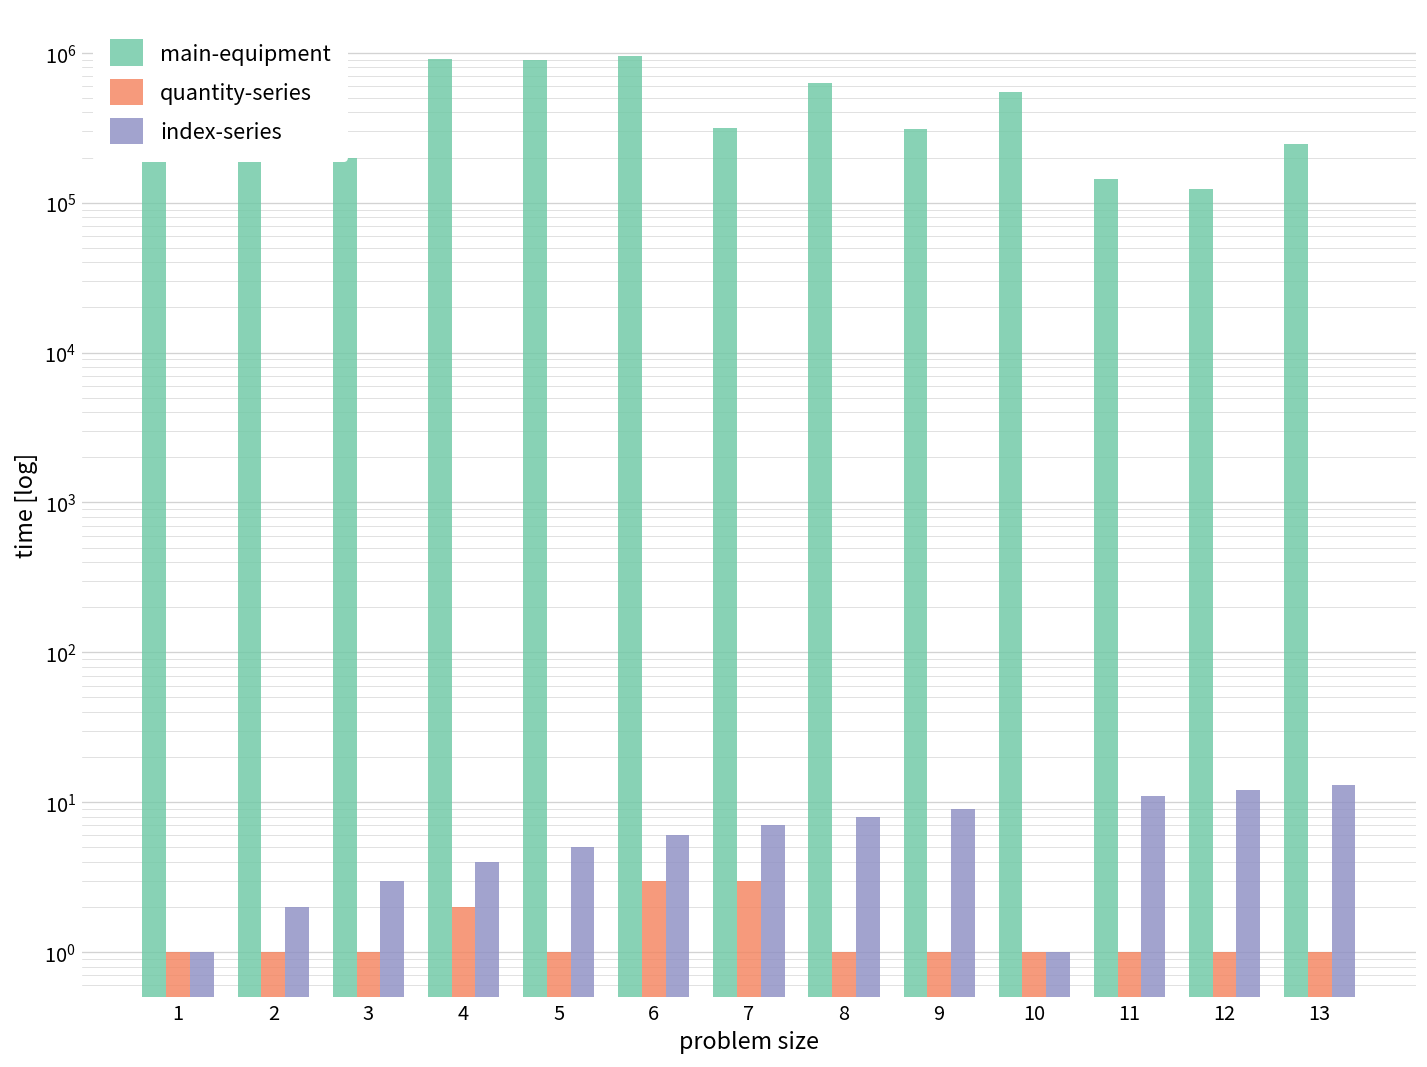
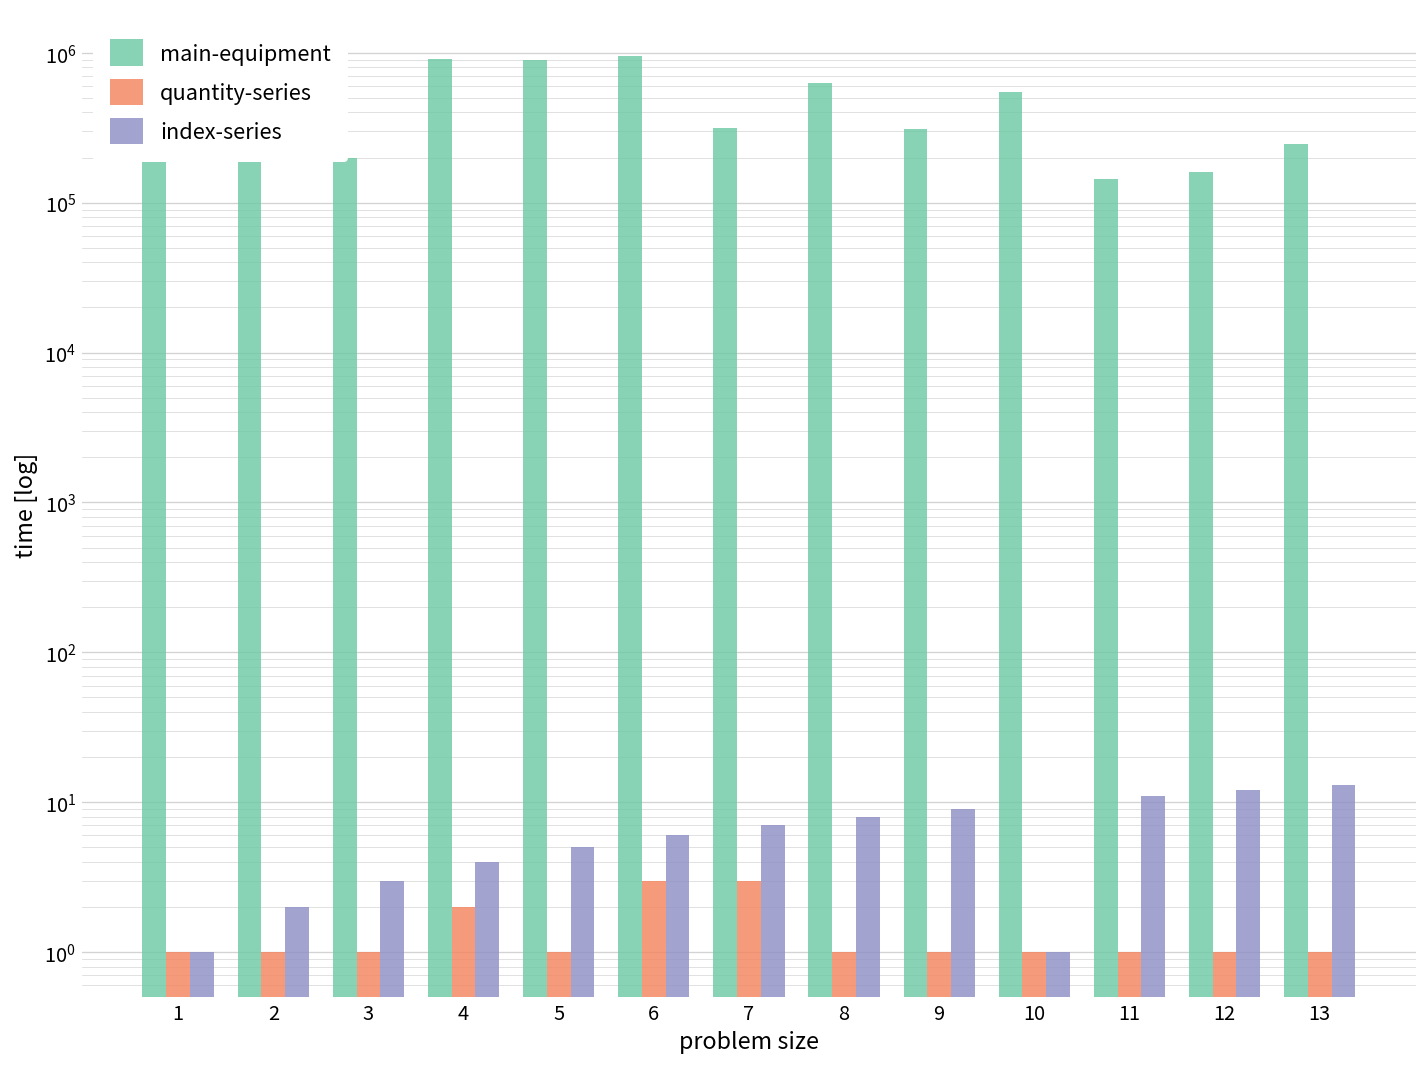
  {
    "main-equipment": {
      "4": 900000,
      "5": 900000,
      "6": 1000000,
      "7": 320000,
      "8": 600000,
      "9": 310000,
      "10": 600000,
      "11": 140000,
-     "12": 120000,
+     "12": 160000,
      "13": 250000
    },
    "quantity-series": {
      "1": 1,
      "2": 1,
      "3": 1,
      "4": 2,
      "5": 1,
      "6": 3,
      "7": 3,
      "8": 1,
      "9": 1,
      "10": 1,
      "11": 1,
      "12": 1,
      "13": 1
    },
    "index-series": {
      "1": 1,
      "2": 2,
      "3": 3,
      "4": 4,
      "5": 5,
      "6": 6,
      "7": 7,
      "8": 8,
      "9": 9,
      "10": 1,
      "11": 11,
      "12": 12,
      "13": 13
    }
  }
